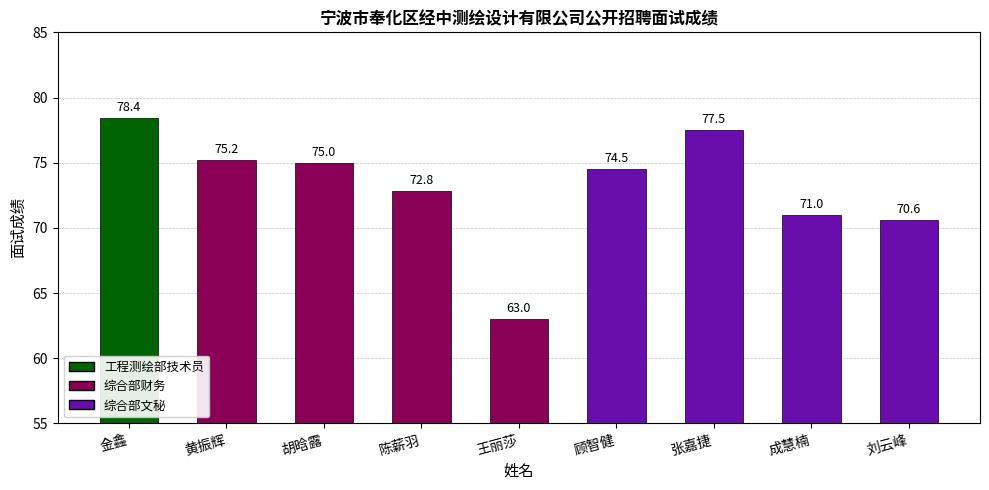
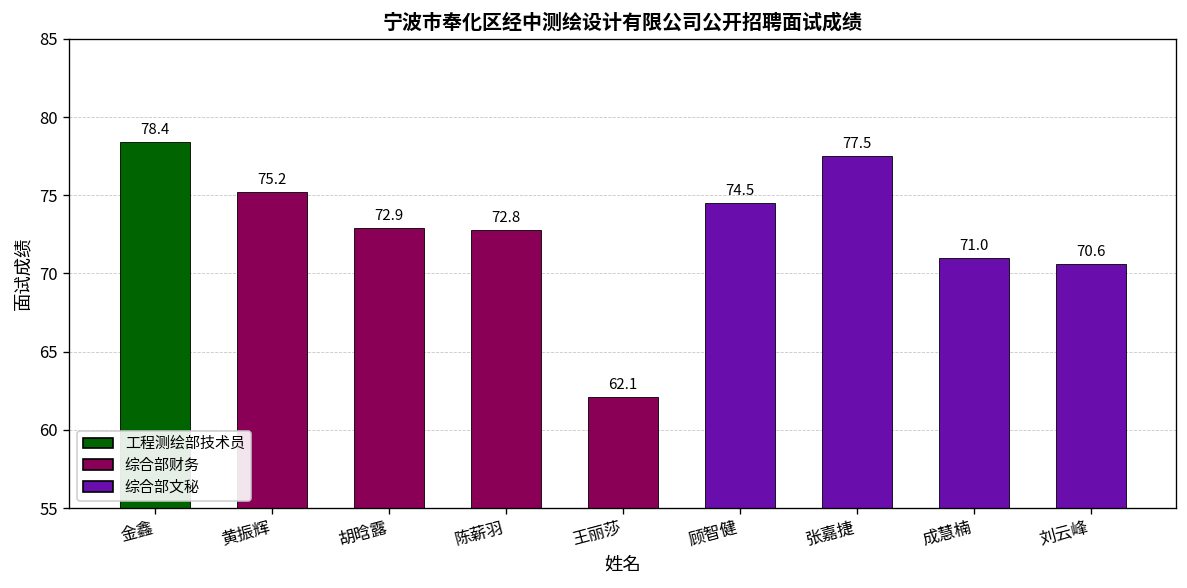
  {
    "金鑫": 78.4,
    "黄振辉": 75.2,
-   "胡晗露": 75.0,
+   "胡晗露": 72.9,
    "陈薪羽": 72.8,
-   "王丽莎": 63.0,
+   "王丽莎": 62.1,
    "顾智健": 74.5,
    "张嘉捷": 77.5,
    "成慧楠": 71.0,
    "刘云峰": 70.6
  }
